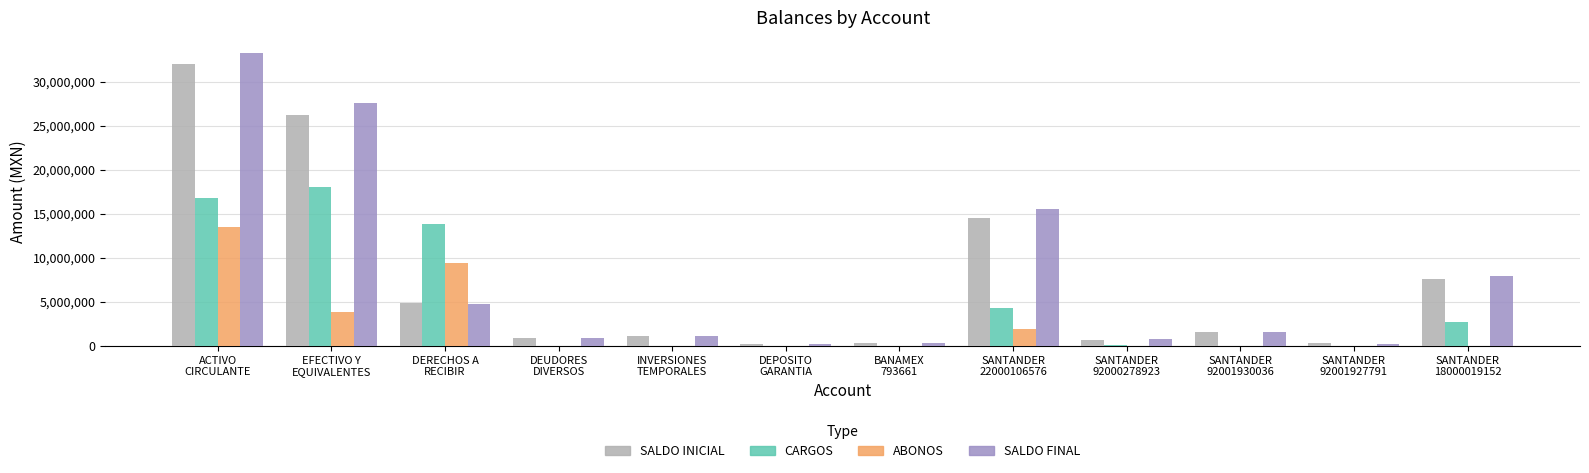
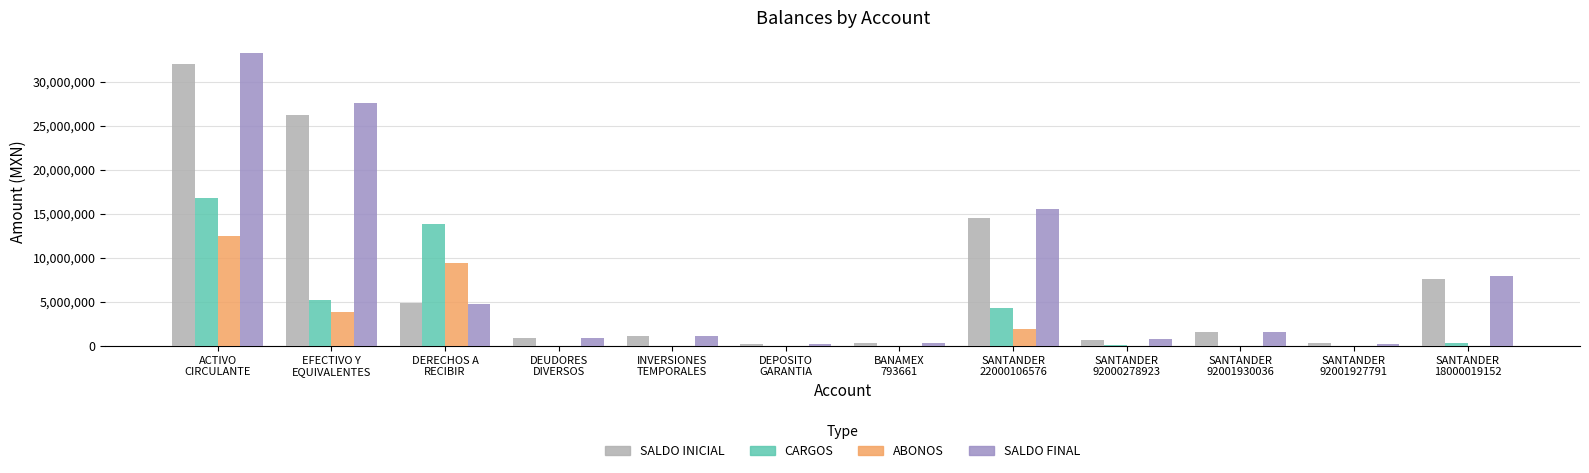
  {
    "CARGOS": {
      "ACTIVO CIRCULANTE": "17,000,000",
-     "EFECTIVO Y EQUIVALENTES": "18,000,000",
+     "EFECTIVO Y EQUIVALENTES": "5,000,000",
      "DERECHOS A RECIBIR": "14,000,000",
      "DEPOSITO GARANTIA": "0",
      "SANTANDER 22000106576": "4,000,000",
-     "SANTANDER 18000019152": "3,000,000"
+     "SANTANDER 18000019152": "0"
    },
    "ABONOS": {
-     "ACTIVO CIRCULANTE": "13,000,000",
+     "ACTIVO CIRCULANTE": "12,000,000",
      "EFECTIVO Y EQUIVALENTES": "4,000,000",
      "DERECHOS A RECIBIR": "9,000,000",
      "INVERSIONES TEMPORALES": "0",
      "DEPOSITO GARANTIA": "0",
      "BANAMEX 793661": "0",
      "SANTANDER 22000106576": "2,000,000",
      "SANTANDER 18000019152": "0"
    }
  }
